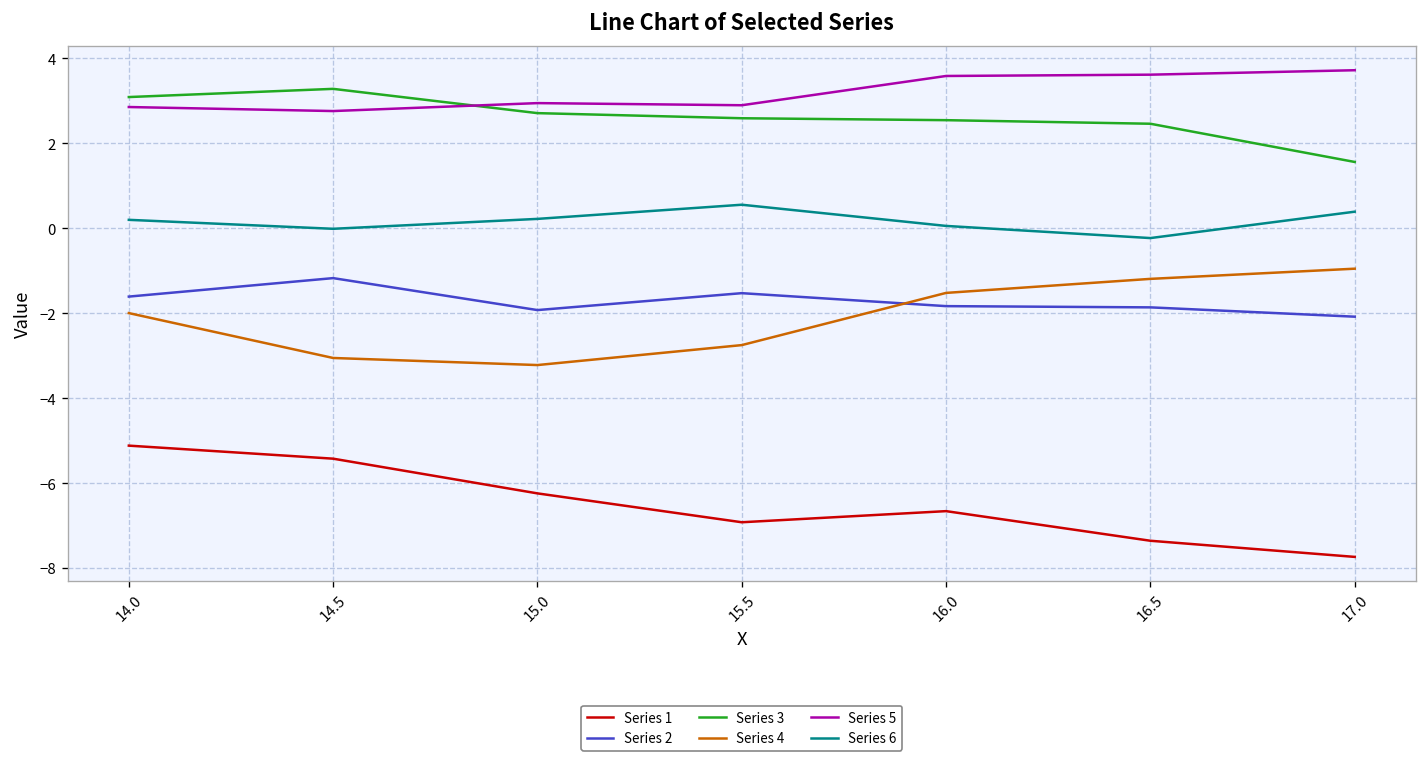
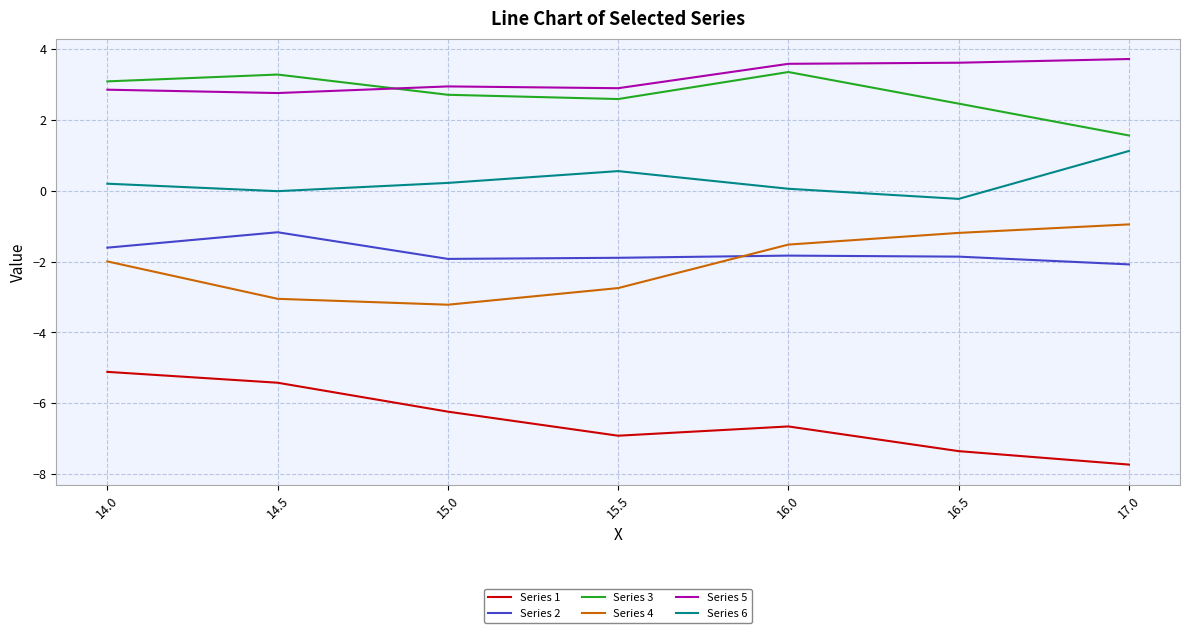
  {
    "Series 1": {
      "14.0": -5.1,
      "14.5": -5.4,
      "15.0": -6.2,
      "15.5": -6.9,
      "16.0": -6.7,
      "16.5": -7.4,
      "17.0": -7.7
    },
    "Series 2": {
      "14.0": -1.6,
      "14.5": -1.2,
      "15.0": -1.9,
-     "15.5": -1.5,
+     "15.5": -1.9,
      "16.0": -1.8,
      "16.5": -1.9,
      "17.0": -2.1
    },
    "Series 3": {
      "14.0": 3.1,
      "14.5": 3.3,
      "15.0": 2.7,
      "15.5": 2.6,
-     "16.0": 2.5,
+     "16.0": 3.4,
      "16.5": 2.5,
      "17.0": 1.6
    },
    "Series 4": {
      "14.0": -2.0,
      "14.5": -3.1,
      "15.0": -3.2,
      "15.5": -2.7,
      "16.0": -1.5,
      "16.5": -1.2,
      "17.0": -0.9
    },
    "Series 5": {
      "14.0": 2.9,
      "14.5": 2.8,
      "15.0": 2.9,
      "15.5": 2.9,
      "16.0": 3.6,
      "16.5": 3.6,
      "17.0": 3.7
    },
    "Series 6": {
      "14.0": 0.2,
      "14.5": 0.0,
      "15.0": 0.2,
      "15.5": 0.6,
      "16.0": 0.1,
      "16.5": -0.2,
-     "17.0": 0.4
+     "17.0": 1.1
    }
  }
